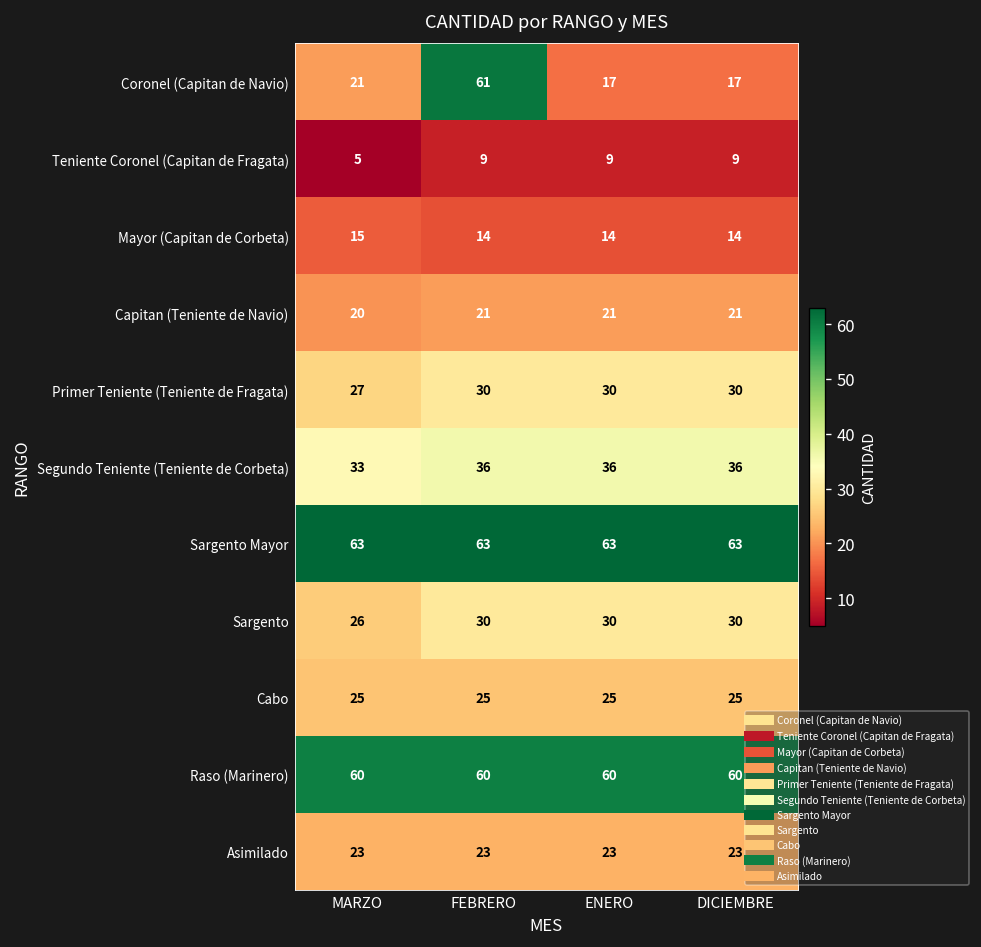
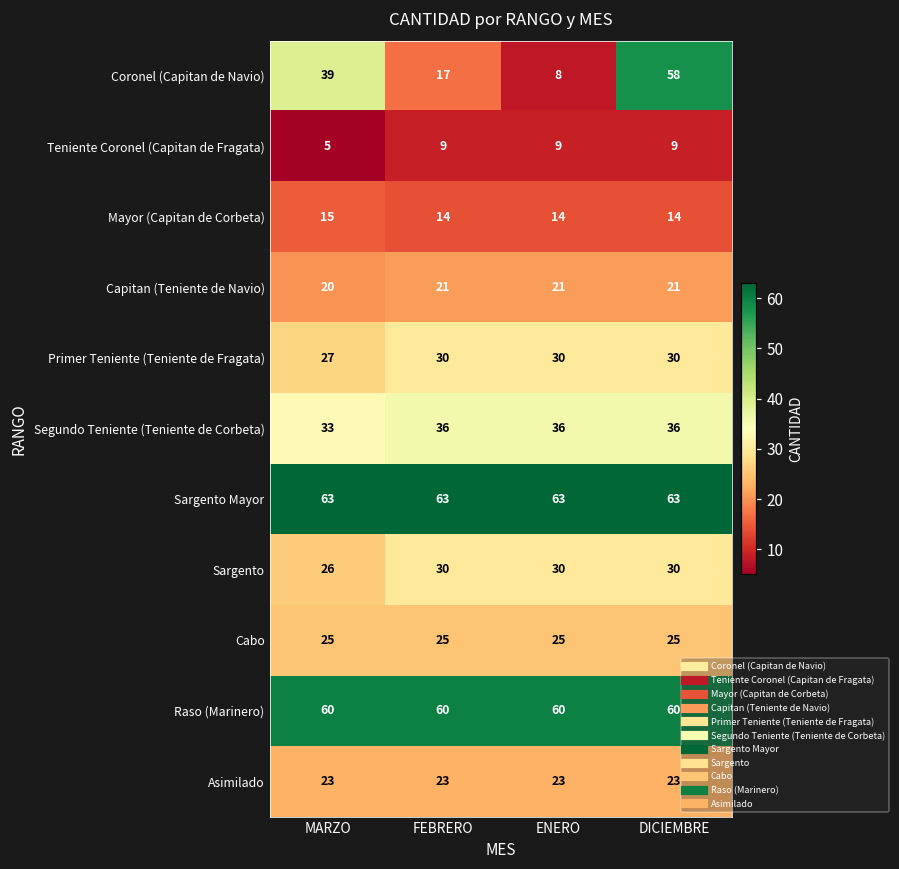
  {
    "Coronel (Capitan de Navio)": {
-     "MARZO": 21,
-     "FEBRERO": 61,
-     "ENERO": 17,
-     "DICIEMBRE": 17
+     "MARZO": 39,
+     "FEBRERO": 17,
+     "ENERO": 8,
+     "DICIEMBRE": 58
    },
    "Teniente Coronel (Capitan de Fragata)": {
      "MARZO": 5,
      "FEBRERO": 9,
      "ENERO": 9,
      "DICIEMBRE": 9
    },
    "Mayor (Capitan de Corbeta)": {
      "MARZO": 15,
      "FEBRERO": 14,
      "ENERO": 14,
      "DICIEMBRE": 14
    },
    "Capitan (Teniente de Navio)": {
      "MARZO": 20,
      "FEBRERO": 21,
      "ENERO": 21,
      "DICIEMBRE": 21
    },
    "Primer Teniente (Teniente de Fragata)": {
      "MARZO": 27,
      "FEBRERO": 30,
      "ENERO": 30,
      "DICIEMBRE": 30
    },
    "Segundo Teniente (Teniente de Corbeta)": {
      "MARZO": 33,
      "FEBRERO": 36,
      "ENERO": 36,
      "DICIEMBRE": 36
    },
    "Sargento Mayor": {
      "MARZO": 63,
      "FEBRERO": 63,
      "ENERO": 63,
      "DICIEMBRE": 63
    },
    "Sargento": {
      "MARZO": 26,
      "FEBRERO": 30,
      "ENERO": 30,
      "DICIEMBRE": 30
    },
    "Cabo": {
      "MARZO": 25,
      "FEBRERO": 25,
      "ENERO": 25,
      "DICIEMBRE": 25
    },
    "Raso (Marinero)": {
      "MARZO": 60,
      "FEBRERO": 60,
      "ENERO": 60,
      "DICIEMBRE": 60
    },
    "Asimilado": {
      "MARZO": 23,
      "FEBRERO": 23,
      "ENERO": 23,
      "DICIEMBRE": 23
    }
  }
